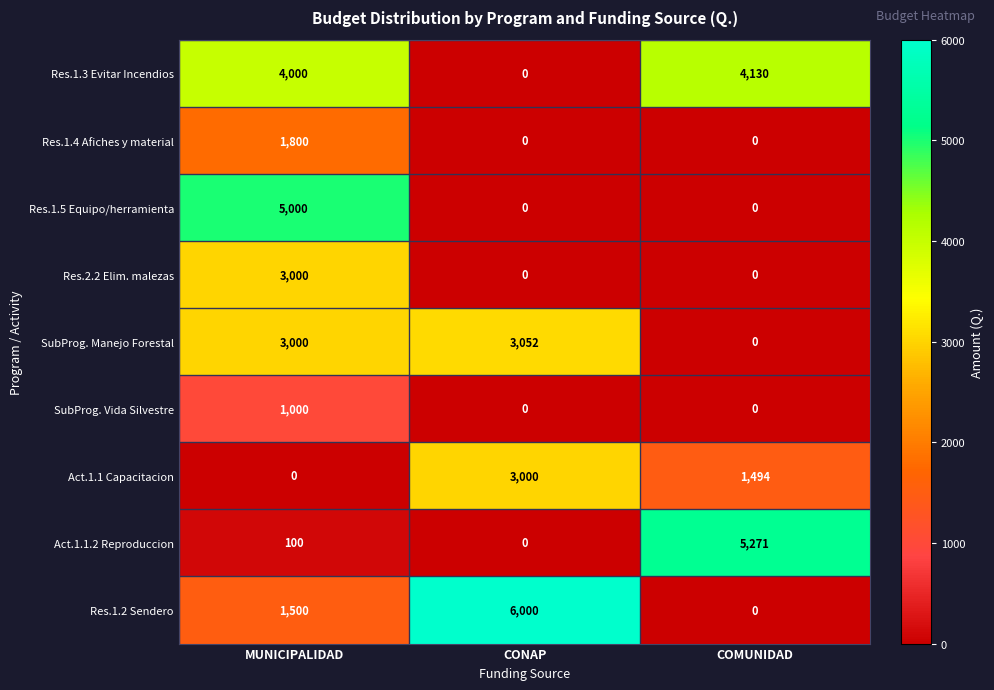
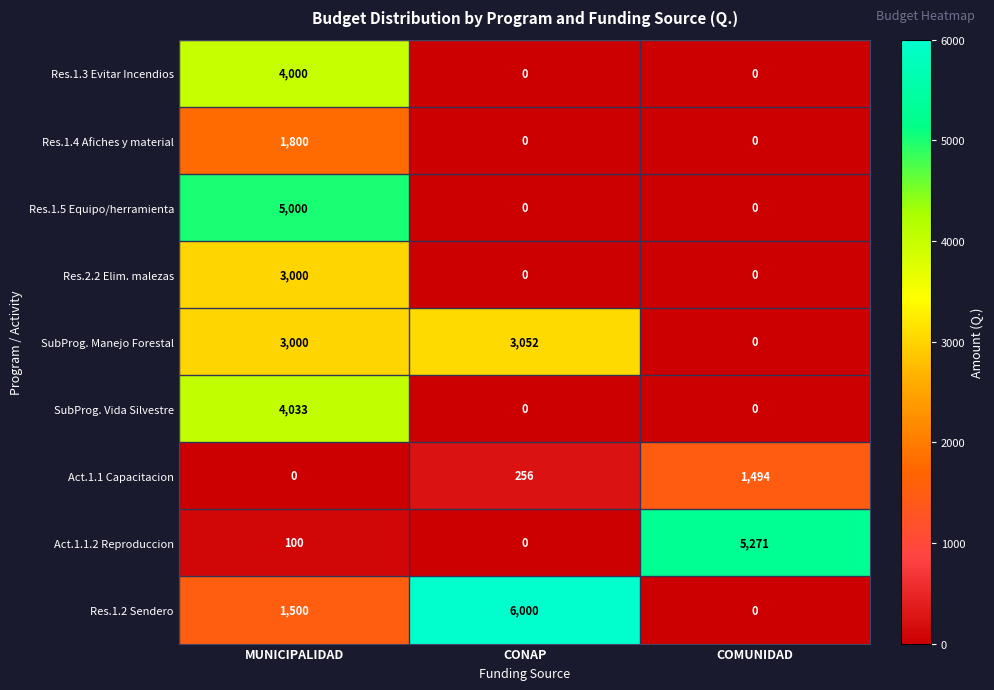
  {
    "Res.1.3 Evitar Incendios": {
      "MUNICIPALIDAD": "4,000",
      "CONAP": "0",
-     "COMUNIDAD": "4,130"
+     "COMUNIDAD": "0"
    },
    "Res.1.4 Afiches y material": {
      "MUNICIPALIDAD": "1,800",
      "CONAP": "0",
      "COMUNIDAD": "0"
    },
    "Res.1.5 Equipo/herramienta": {
      "MUNICIPALIDAD": "5,000",
      "CONAP": "0",
      "COMUNIDAD": "0"
    },
    "Res.2.2 Elim. malezas": {
      "MUNICIPALIDAD": "3,000",
      "CONAP": "0",
      "COMUNIDAD": "0"
    },
    "SubProg. Manejo Forestal": {
      "MUNICIPALIDAD": "3,000",
      "CONAP": "3,052",
      "COMUNIDAD": "0"
    },
    "SubProg. Vida Silvestre": {
-     "MUNICIPALIDAD": "1,000",
+     "MUNICIPALIDAD": "4,033",
      "CONAP": "0",
      "COMUNIDAD": "0"
    },
    "Act.1.1 Capacitacion": {
      "MUNICIPALIDAD": "0",
-     "CONAP": "3,000",
+     "CONAP": "256",
      "COMUNIDAD": "1,494"
    },
    "Act.1.1.2 Reproduccion": {
      "MUNICIPALIDAD": "100",
      "CONAP": "0",
      "COMUNIDAD": "5,271"
    },
    "Res.1.2 Sendero": {
      "MUNICIPALIDAD": "1,500",
      "CONAP": "6,000",
      "COMUNIDAD": "0"
    }
  }
